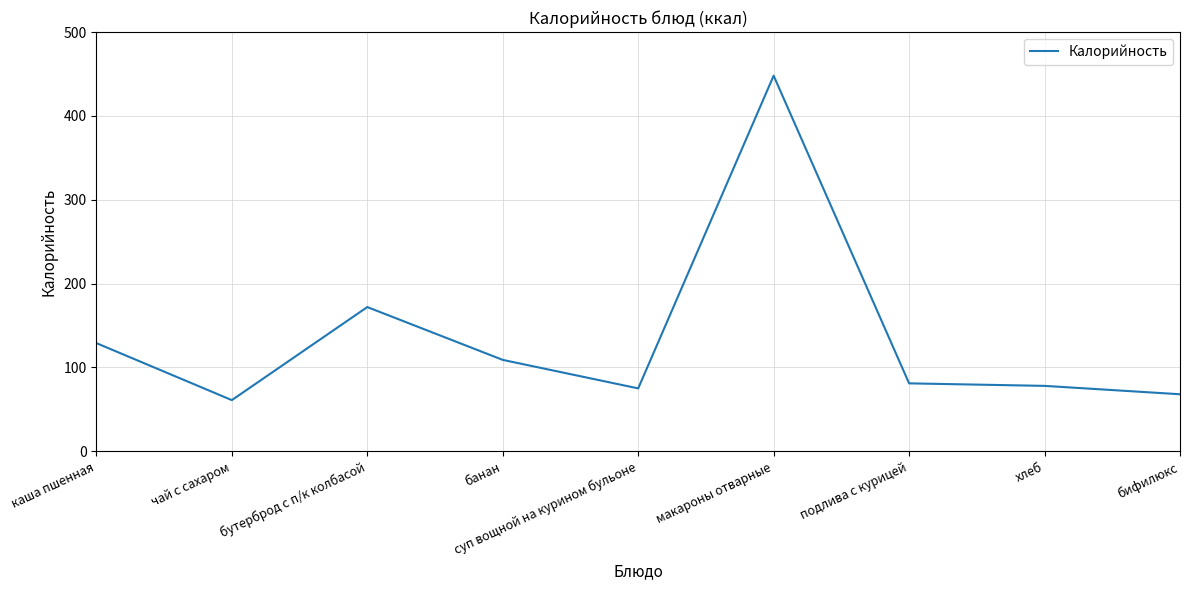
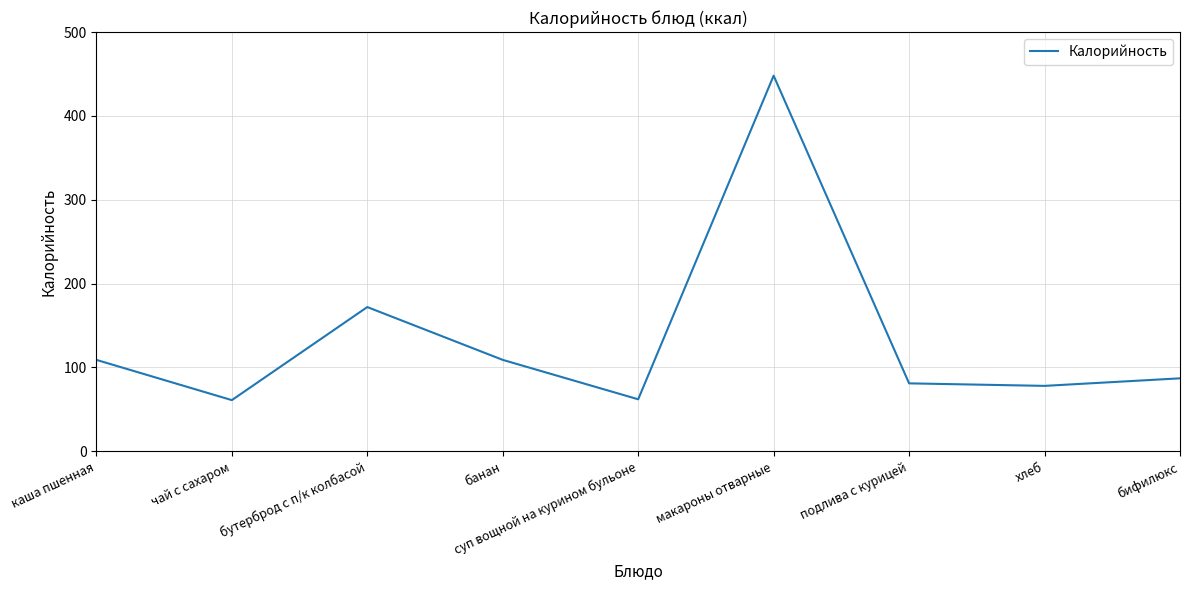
  {
-   "каша пшенная": 130,
+   "каша пшенная": 110,
    "чай с сахаром": 60,
    "бутерброд с п/к колбасой": 170,
    "банан": 110,
-   "суп вощной на курином бульоне": 80,
+   "суп вощной на курином бульоне": 60,
    "макароны отварные": 450,
    "подлива с курицей": 80,
    "хлеб": 80,
-   "бифилюкс": 70
+   "бифилюкс": 90
  }
